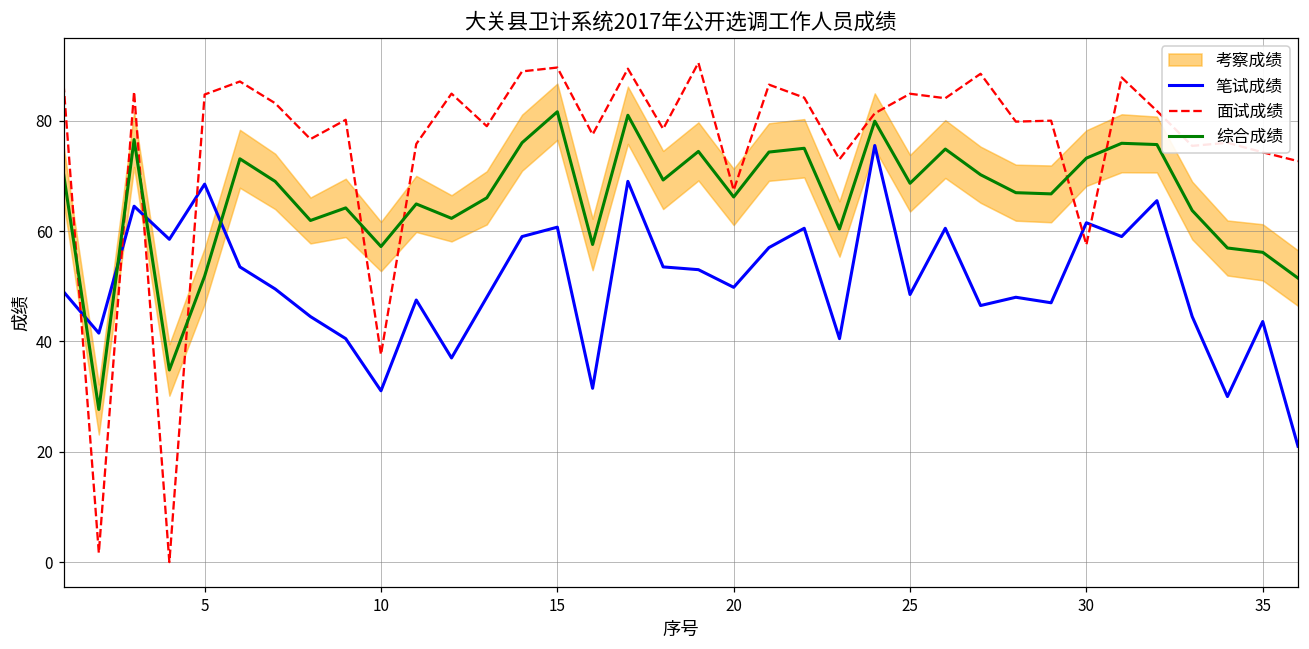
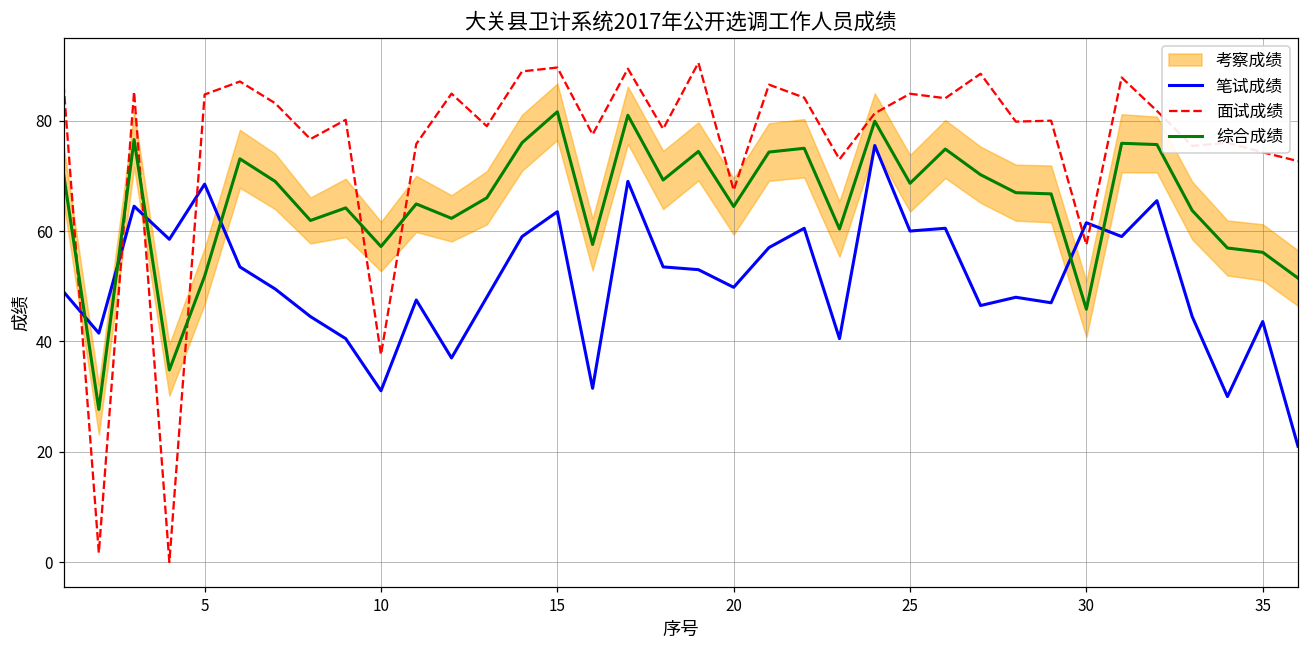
  {
    "笔试成绩": {
      "5": 69,
      "10": 31,
-     "15": 61,
+     "15": 64,
      "20": 50,
-     "25": 49,
+     "25": 60,
      "30": 62,
      "35": 44
    },
    "面试成绩": {
      "5": 85,
      "10": 38,
      "15": 90,
      "20": 67,
      "25": 85,
      "30": 58
    },
    "综合成绩": {
      "5": 52,
      "10": 57,
      "15": 82,
-     "20": 66,
+     "20": 64,
      "25": 69,
-     "30": 73,
+     "30": 46,
      "35": 56
    }
  }
